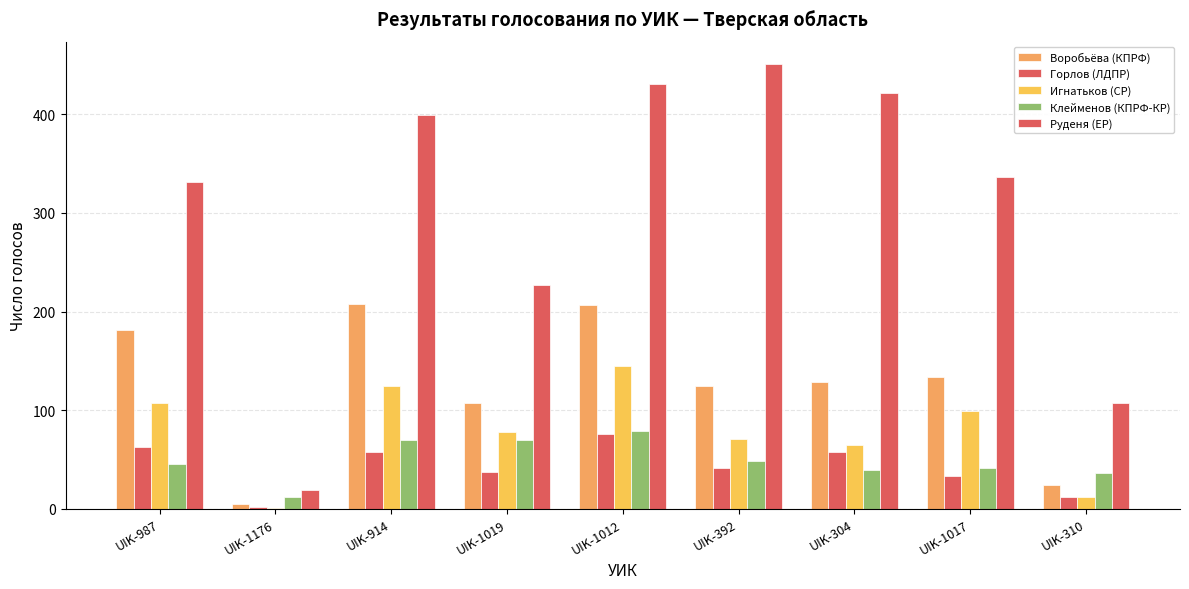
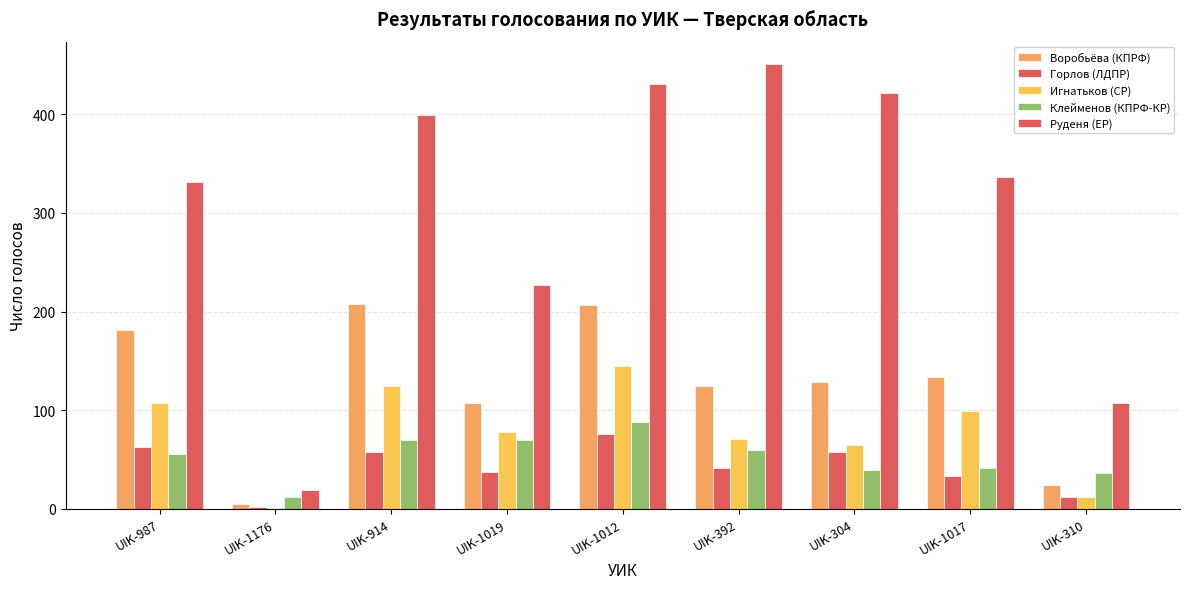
  {
    "Клейменов (КПРФ-КР)": {
-     "UIK-987": 50,
+     "UIK-987": 60,
      "UIK-1176": 10,
      "UIK-914": 70,
      "UIK-1019": 70,
-     "UIK-1012": 80,
-     "UIK-392": 50,
+     "UIK-1012": 90,
+     "UIK-392": 60,
      "UIK-304": 40,
      "UIK-1017": 40,
      "UIK-310": 40
    }
  }
